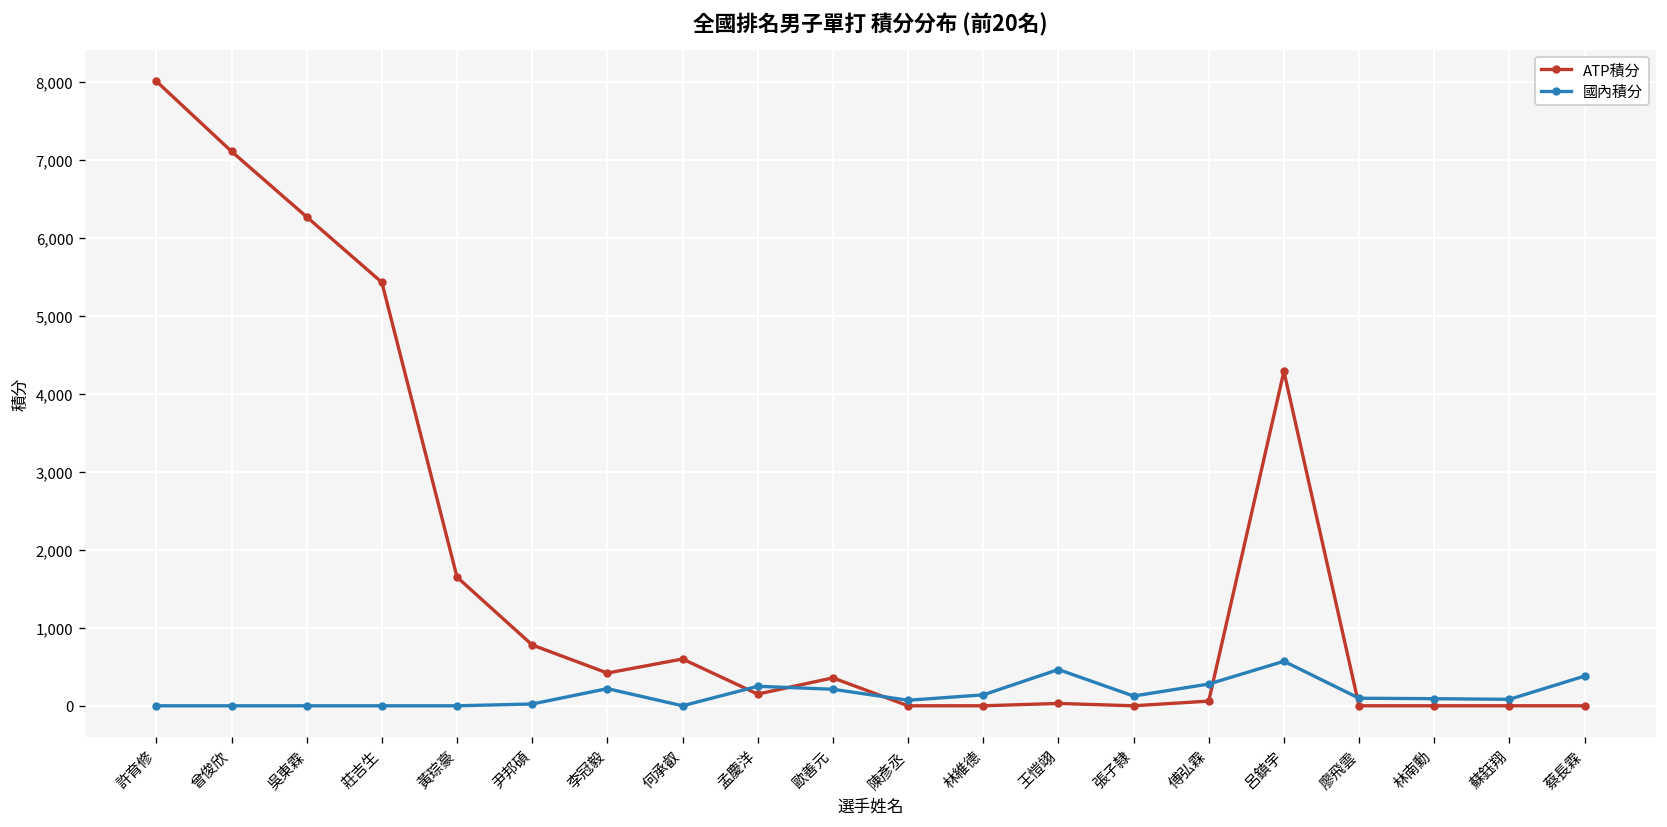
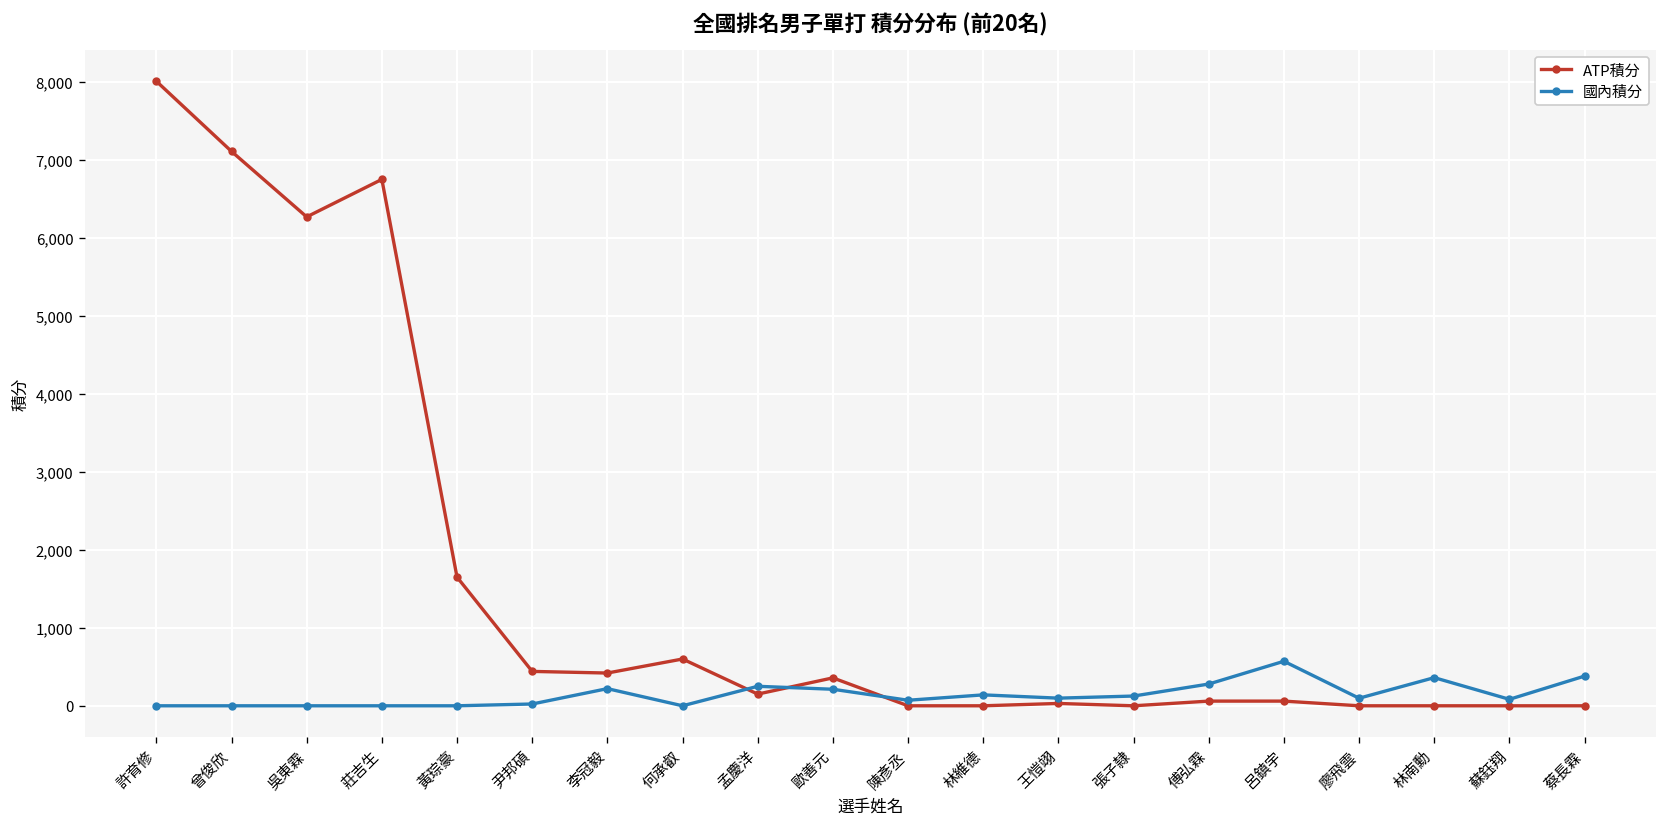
  {
    "ATP積分": {
      "許育修": "8,000",
      "曾俊欣": "7,100",
      "吳東霖": "6,300",
-     "莊吉生": "5,400",
+     "莊吉生": "6,800",
      "黃琮豪": "1,700",
-     "尹邦碩": "800",
+     "尹邦碩": "400",
      "李冠毅": "400",
      "何承叡": "600",
      "孟慶洋": "200",
      "歐善元": "400",
      "陳彥丞": "0",
      "林維德": "0",
      "王愷翊": "0",
      "張子隸": "0",
      "傅弘霖": "100",
-     "呂鎮宇": "4,300",
+     "呂鎮宇": "100",
      "廖飛雲": "0",
      "林南勳": "0",
      "蘇鈺翔": "0",
      "蔡長霖": "0"
    },
    "國內積分": {
      "許育修": "0",
      "曾俊欣": "0",
      "吳東霖": "0",
      "莊吉生": "0",
      "黃琮豪": "0",
      "尹邦碩": "0",
      "李冠毅": "200",
      "何承叡": "0",
      "孟慶洋": "300",
      "歐善元": "200",
      "陳彥丞": "100",
      "林維德": "100",
-     "王愷翊": "500",
+     "王愷翊": "100",
      "張子隸": "100",
      "傅弘霖": "300",
      "呂鎮宇": "600",
      "廖飛雲": "100",
-     "林南勳": "100",
+     "林南勳": "400",
      "蘇鈺翔": "100",
      "蔡長霖": "400"
    }
  }
